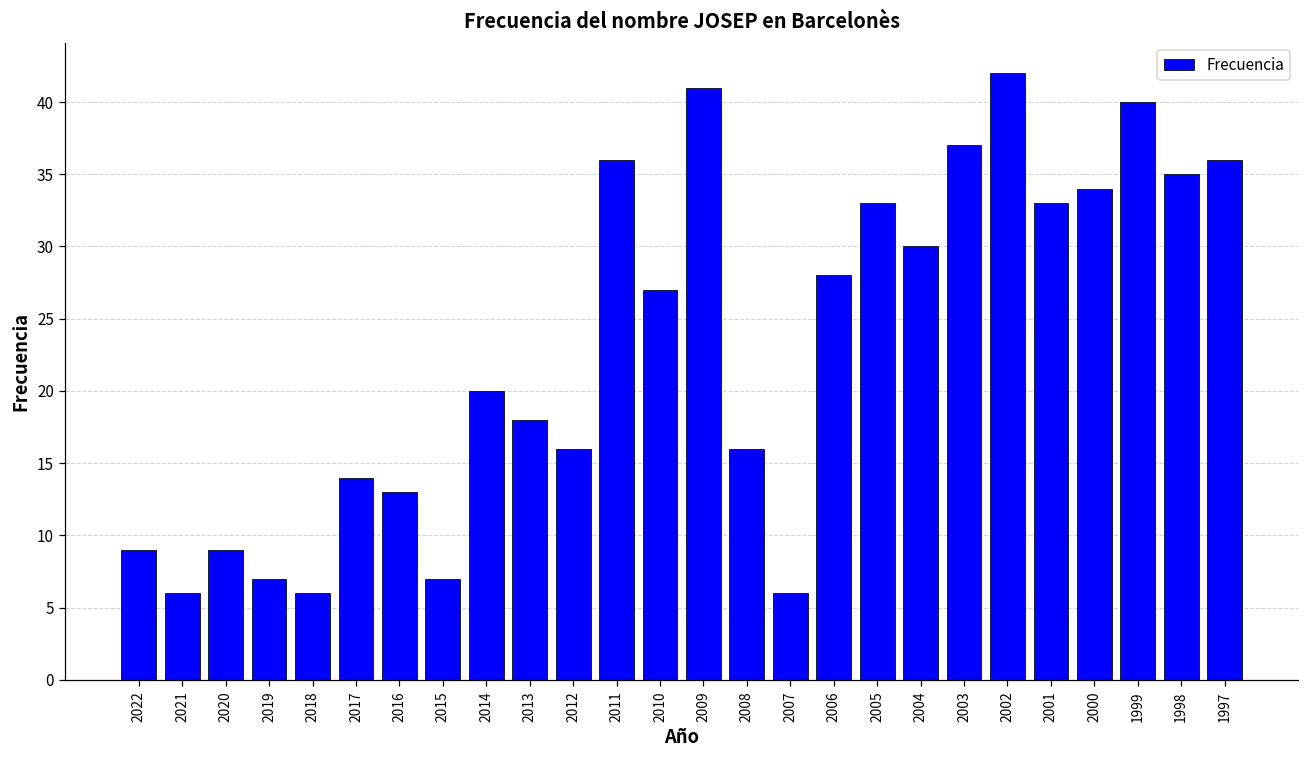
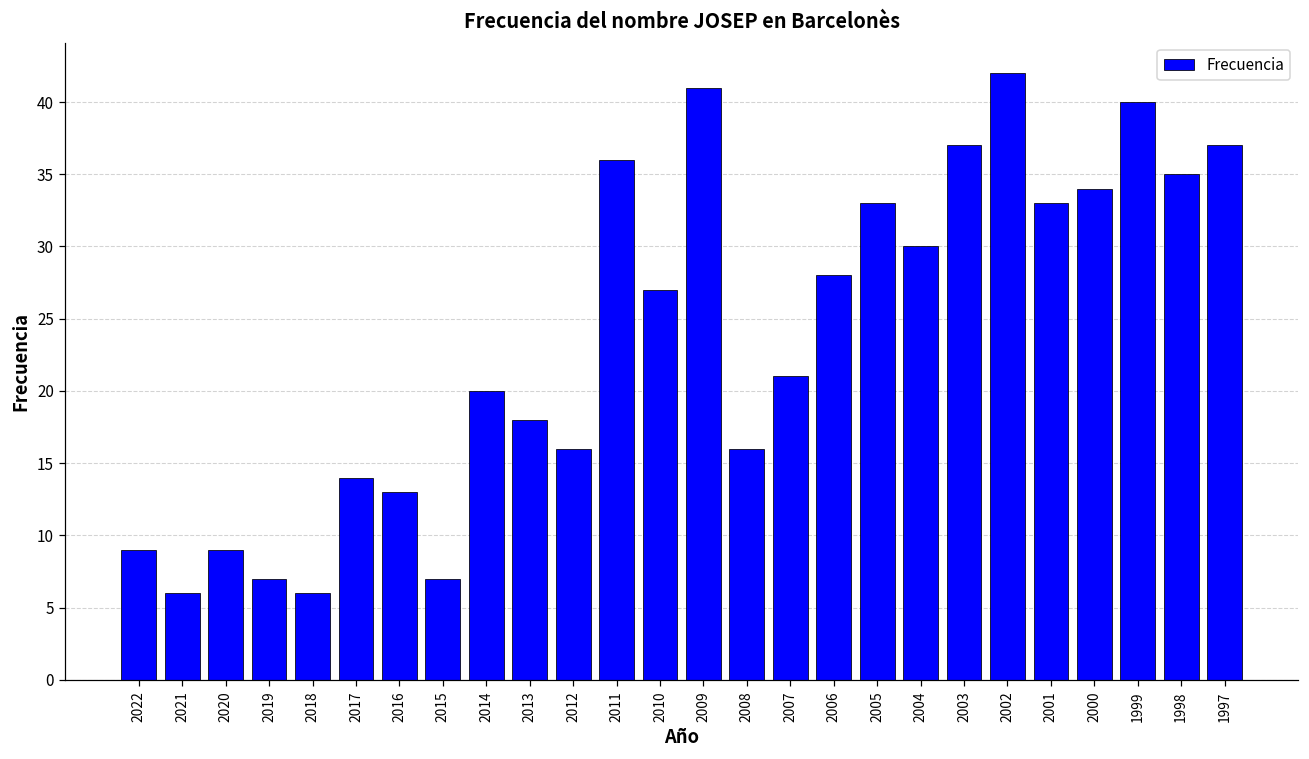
  {
    "2022": 9,
    "2021": 6,
    "2020": 9,
    "2019": 7,
    "2018": 6,
    "2017": 14,
    "2016": 13,
    "2015": 7,
    "2014": 20,
    "2013": 18,
    "2012": 16,
    "2011": 36,
    "2010": 27,
    "2009": 41,
    "2008": 16,
-   "2007": 6,
+   "2007": 21,
    "2006": 28,
    "2005": 33,
    "2004": 30,
    "2003": 37,
    "2002": 42,
    "2001": 33,
    "2000": 34,
    "1999": 40,
    "1998": 35,
-   "1997": 36
+   "1997": 37
  }
